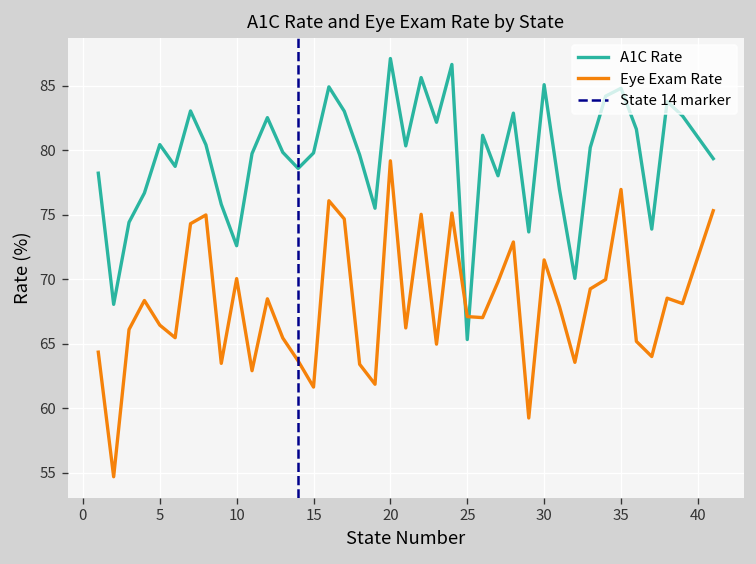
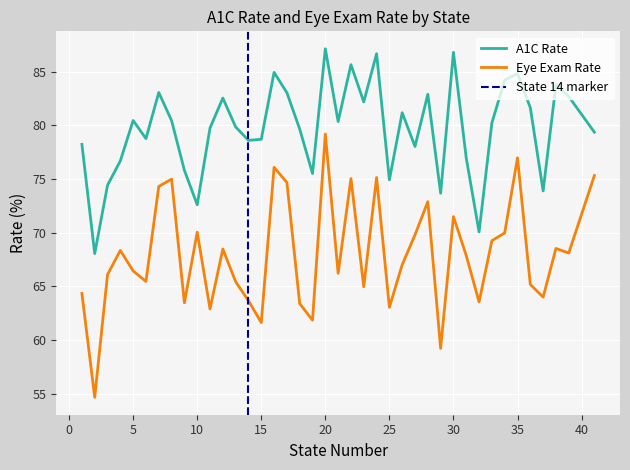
  {
    "A1C Rate": {
      "5": 80.5,
      "10": 72.6,
-     "15": 79.8,
+     "15": 78.7,
      "20": 87.1,
-     "25": 65.3,
-     "30": 85.1
+     "25": 74.9,
+     "30": 86.8
    },
    "Eye Exam Rate": {
      "5": 66.4,
      "10": 70.1,
      "15": 61.6,
      "20": 79.2,
-     "25": 67.1,
+     "25": 63.1,
      "30": 71.5,
      "35": 77.0
    }
  }
